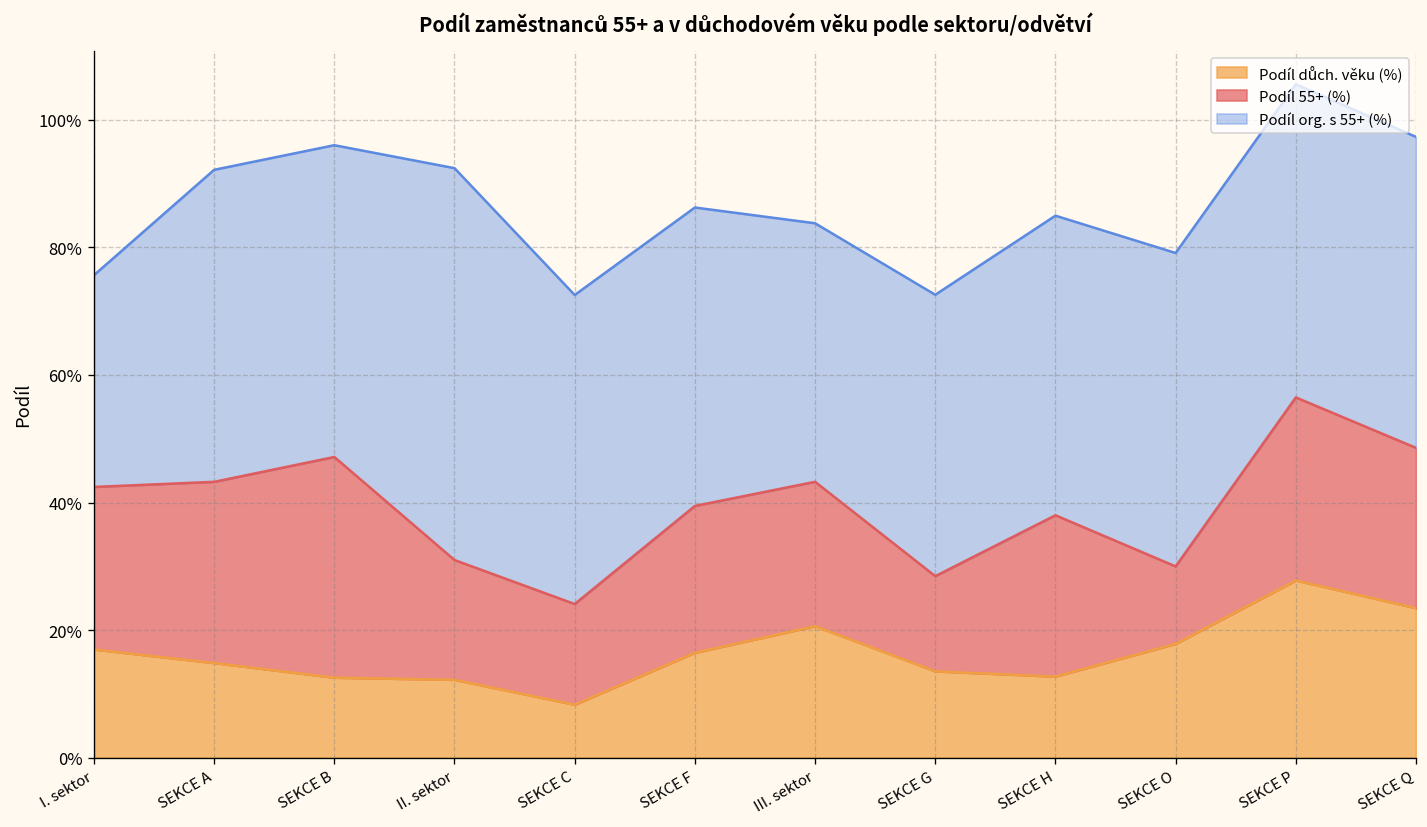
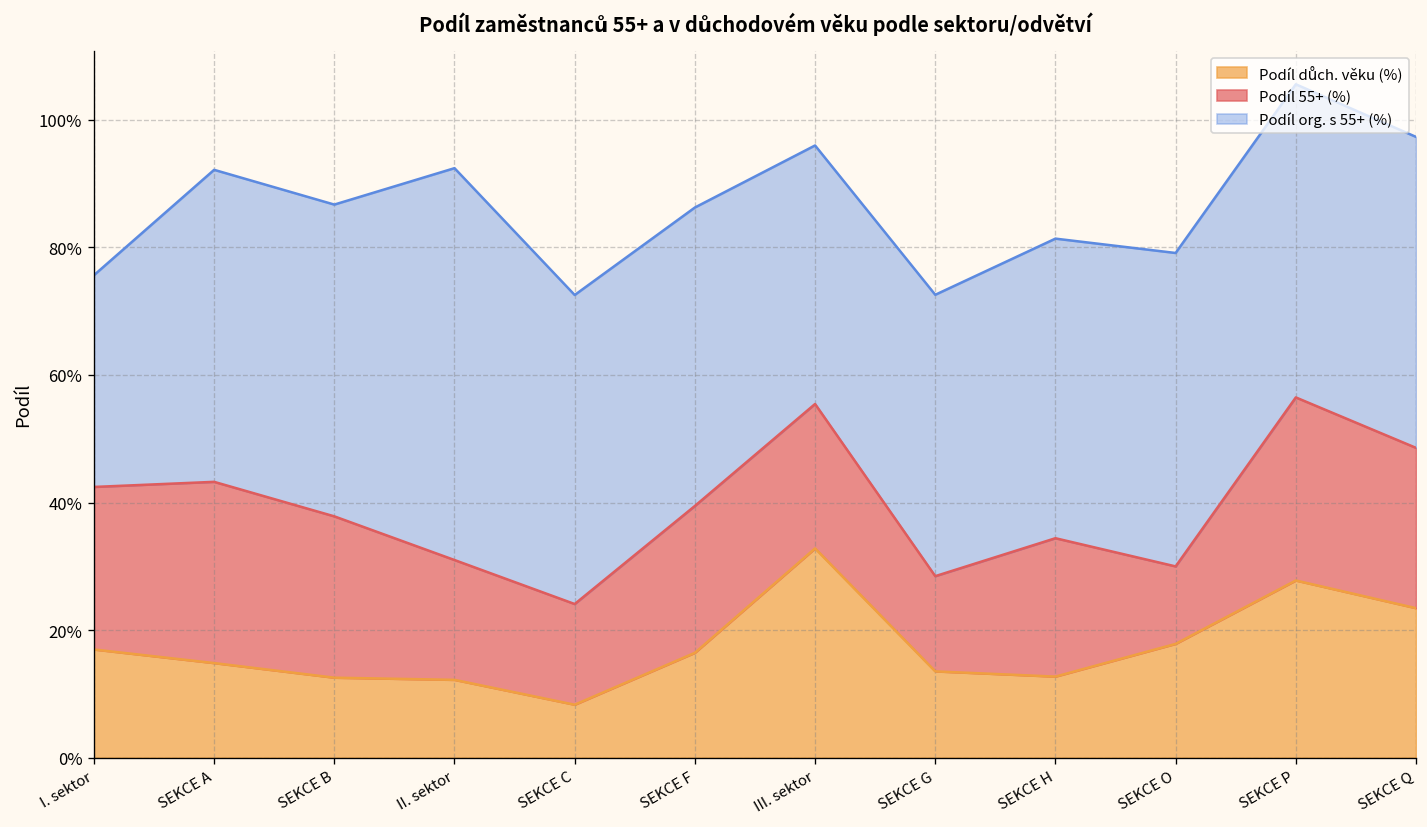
  {
    "Podíl důch. věku (%)": {
      "I. sektor": "17%",
      "SEKCE A": "15%",
      "SEKCE B": "13%",
      "II. sektor": "12%",
      "SEKCE C": "8%",
      "SEKCE F": "16%",
-     "III. sektor": "21%",
+     "III. sektor": "33%",
      "SEKCE G": "14%",
      "SEKCE H": "13%",
      "SEKCE O": "18%",
      "SEKCE P": "28%",
      "SEKCE Q": "23%"
    },
    "Podíl 55+ (%)": {
      "I. sektor": "25%",
      "SEKCE A": "28%",
-     "SEKCE B": "35%",
+     "SEKCE B": "25%",
      "II. sektor": "19%",
      "SEKCE C": "16%",
      "SEKCE F": "23%",
      "III. sektor": "23%",
      "SEKCE G": "15%",
-     "SEKCE H": "25%",
+     "SEKCE H": "22%",
      "SEKCE O": "12%",
      "SEKCE P": "29%",
      "SEKCE Q": "25%"
    },
    "Podíl org. s 55+ (%)": {
      "I. sektor": "33%",
      "SEKCE A": "49%",
      "SEKCE B": "49%",
      "II. sektor": "61%",
      "SEKCE C": "48%",
      "SEKCE F": "47%",
      "III. sektor": "41%",
      "SEKCE G": "44%",
      "SEKCE H": "47%",
      "SEKCE O": "49%",
      "SEKCE Q": "49%"
    }
  }
